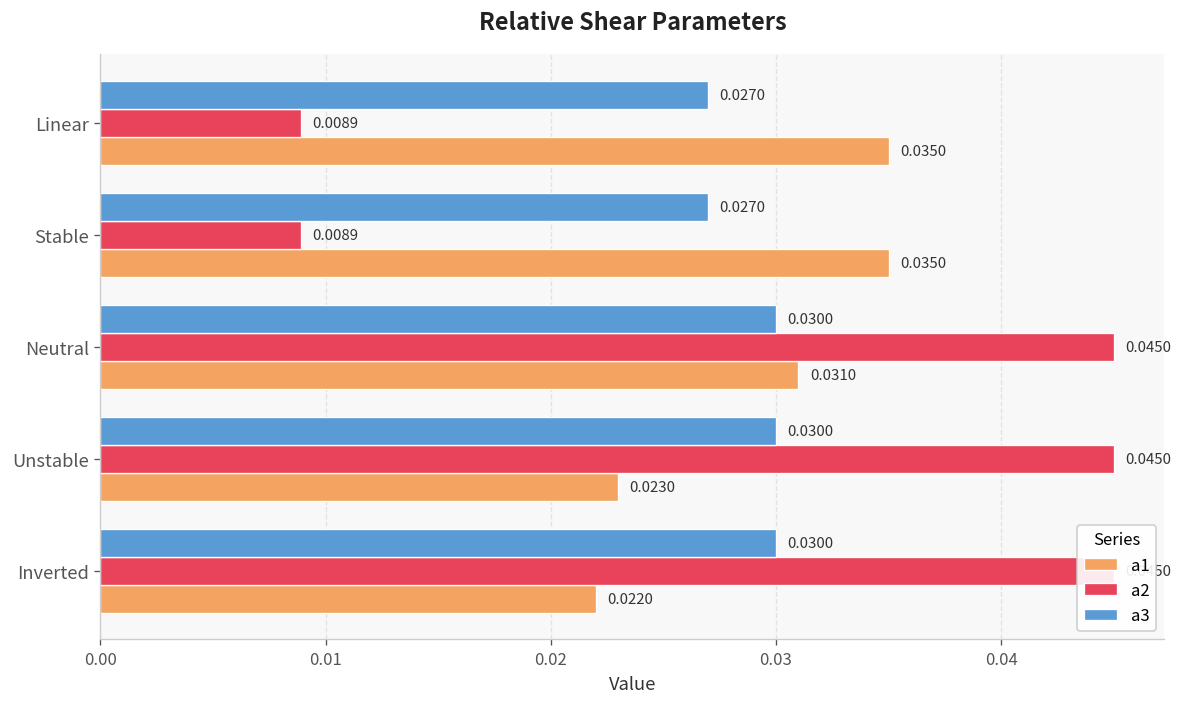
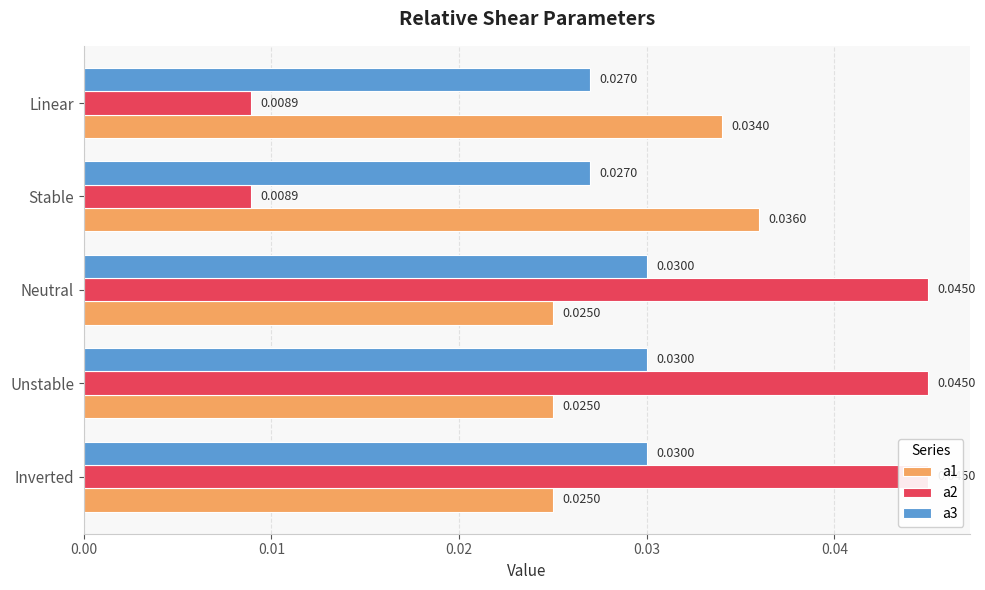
  {
    "a1": {
-     "Linear": 0.0350,
-     "Stable": 0.0350,
-     "Neutral": 0.0310,
-     "Unstable": 0.0230,
-     "Inverted": 0.0220
+     "Linear": 0.0340,
+     "Stable": 0.0360,
+     "Neutral": 0.0250,
+     "Unstable": 0.0250,
+     "Inverted": 0.0250
    },
    "a2": {
      "Linear": 0.0089,
      "Stable": 0.0089,
      "Neutral": 0.0450,
      "Unstable": 0.0450
    },
    "a3": {
      "Linear": 0.0270,
      "Stable": 0.0270,
      "Neutral": 0.0300,
      "Unstable": 0.0300,
      "Inverted": 0.0300
    }
  }
